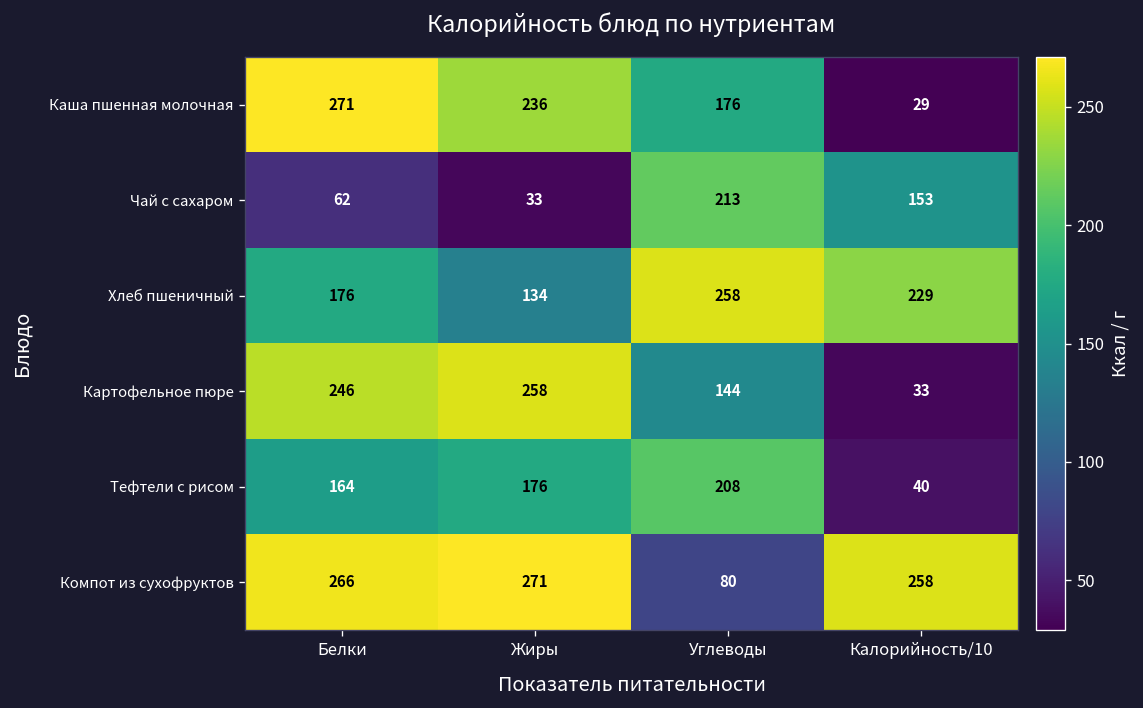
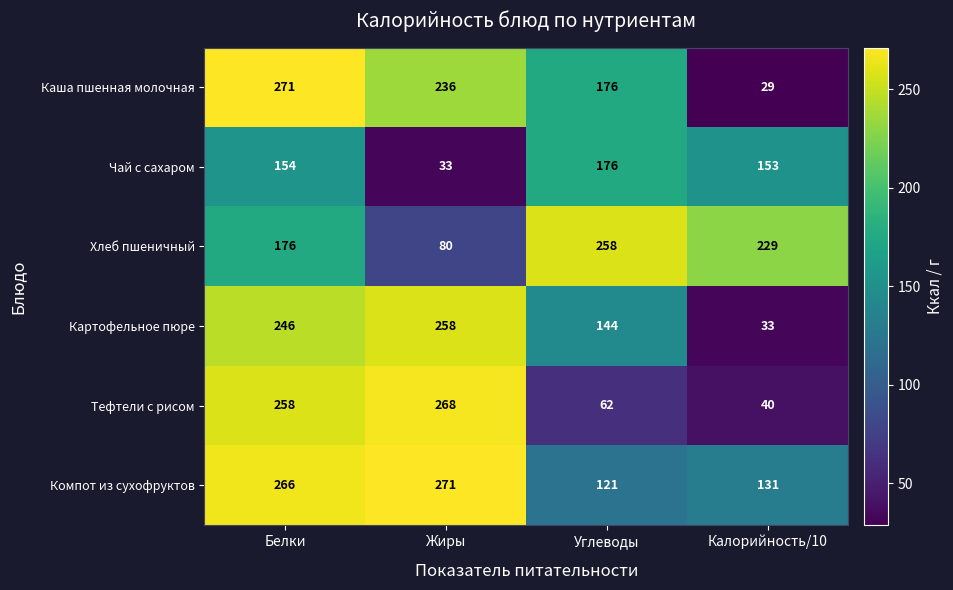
  {
    "Каша пшенная молочная": {
      "Белки": 271,
      "Жиры": 236,
      "Углеводы": 176,
      "Калорийность/10": 29
    },
    "Чай с сахаром": {
-     "Белки": 62,
+     "Белки": 154,
      "Жиры": 33,
-     "Углеводы": 213,
+     "Углеводы": 176,
      "Калорийность/10": 153
    },
    "Хлеб пшеничный": {
      "Белки": 176,
-     "Жиры": 134,
+     "Жиры": 80,
      "Углеводы": 258,
      "Калорийность/10": 229
    },
    "Картофельное пюре": {
      "Белки": 246,
      "Жиры": 258,
      "Углеводы": 144,
      "Калорийность/10": 33
    },
    "Тефтели с рисом": {
-     "Белки": 164,
-     "Жиры": 176,
-     "Углеводы": 208,
+     "Белки": 258,
+     "Жиры": 268,
+     "Углеводы": 62,
      "Калорийность/10": 40
    },
    "Компот из сухофруктов": {
      "Белки": 266,
      "Жиры": 271,
-     "Углеводы": 80,
-     "Калорийность/10": 258
+     "Углеводы": 121,
+     "Калорийность/10": 131
    }
  }
